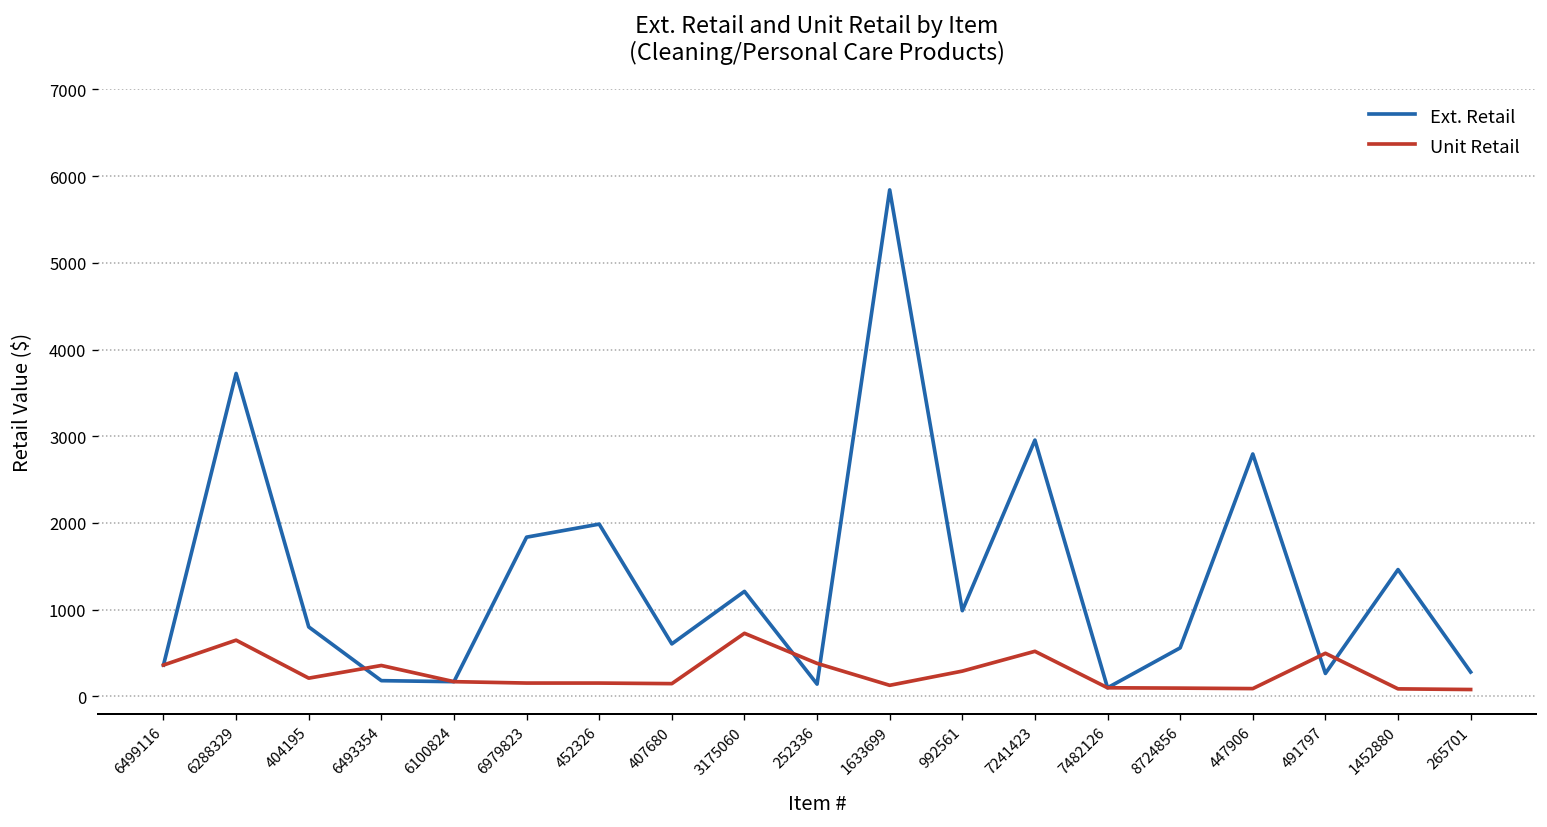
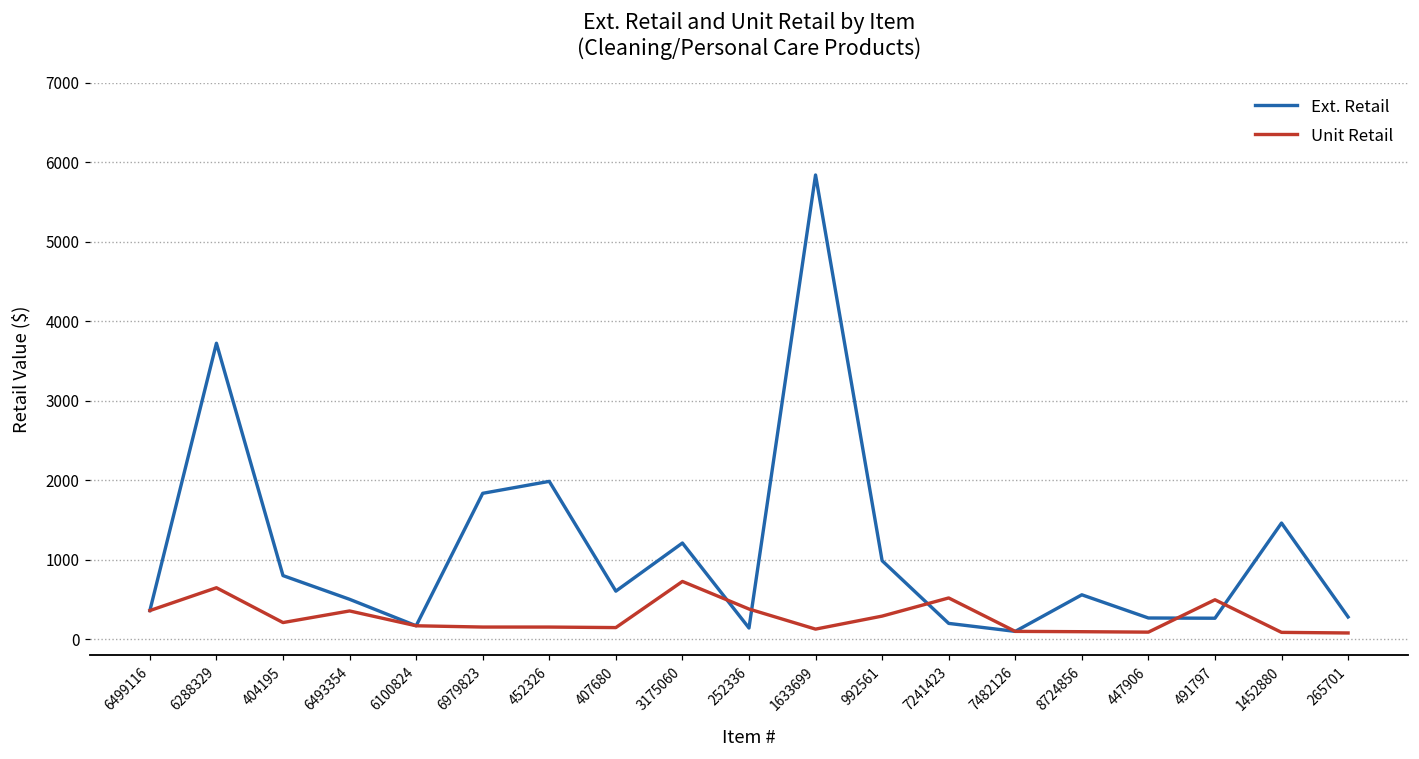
  {
    "Ext. Retail": {
      "6288329": 3700,
      "404195": 800,
-     "6493354": 200,
+     "6493354": 500,
      "6979823": 1800,
      "452326": 2000,
      "407680": 600,
      "3175060": 1200,
      "252336": 100,
      "1633699": 5800,
      "992561": 1000,
-     "7241423": 3000,
+     "7241423": 200,
      "8724856": 600,
-     "447906": 2800,
+     "447906": 300,
      "491797": 300,
      "1452880": 1500,
      "265701": 300
    },
    "Unit Retail": {
      "6288329": 600,
      "404195": 200,
      "6493354": 400,
      "6979823": 200,
      "452326": 200,
      "407680": 100,
      "3175060": 700,
      "252336": 400,
      "1633699": 100,
      "992561": 300,
      "7241423": 500,
      "8724856": 100,
      "447906": 100,
      "491797": 500,
      "1452880": 100,
      "265701": 100
    }
  }
